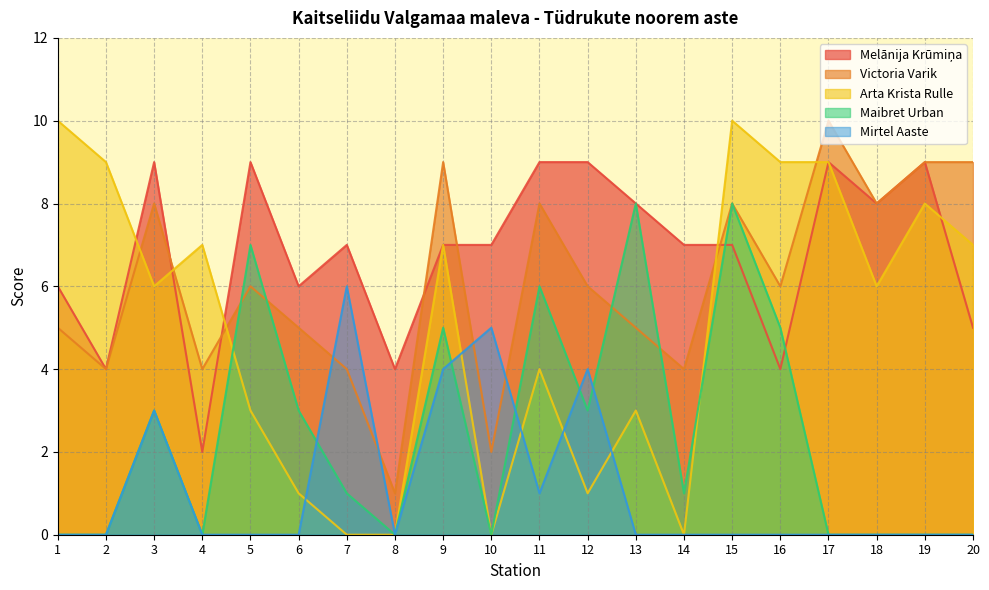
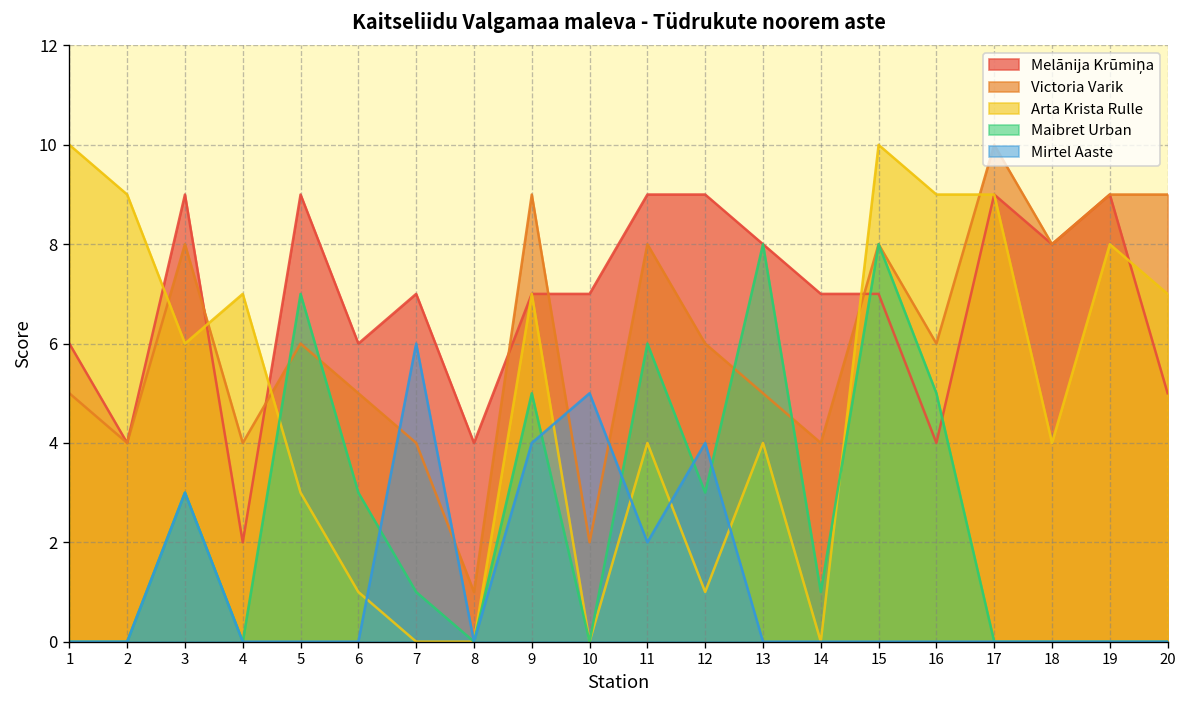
  {
    "Arta Krista Rulle": {
      "1": 10,
      "2": 9,
      "3": 6,
      "4": 7,
      "5": 3,
      "6": 1,
      "7": 0,
      "11": 4,
      "12": 1,
-     "13": 3,
+     "13": 4,
      "15": 10,
      "16": 9,
-     "18": 6,
+     "18": 4,
      "19": 8,
      "20": 7
    },
    "Maibret Urban": {
      "5": 7,
      "6": 3,
      "7": 1,
      "9": 5,
      "11": 6,
      "12": 3,
      "14": 1,
      "16": 5
    },
    "Mirtel Aaste": {
      "5": 0,
      "6": 0,
      "7": 6,
      "9": 4,
      "10": 5,
-     "11": 1,
+     "11": 2,
      "12": 4,
      "13": 0,
      "15": 0,
      "16": 0
    }
  }
